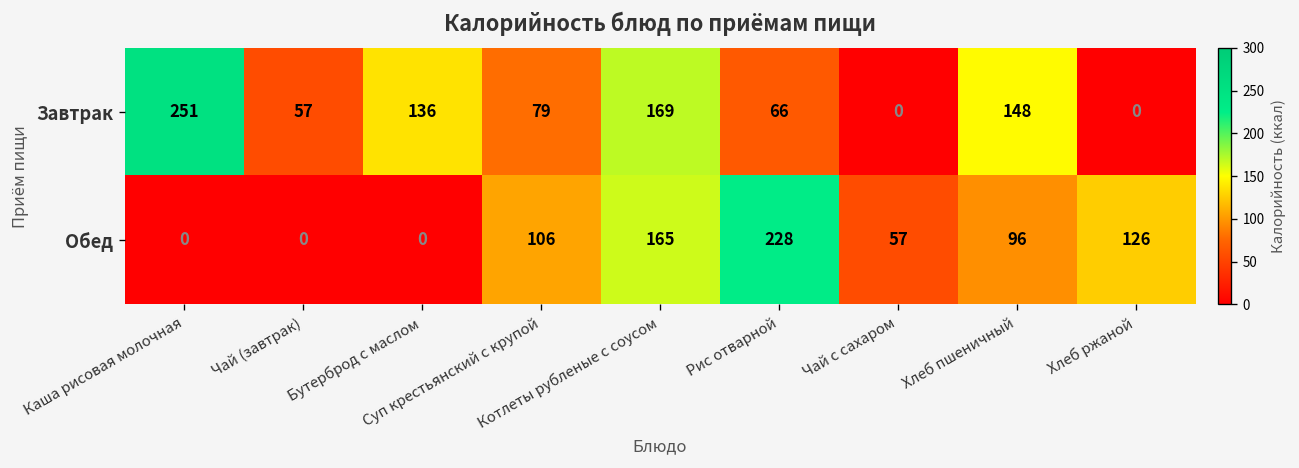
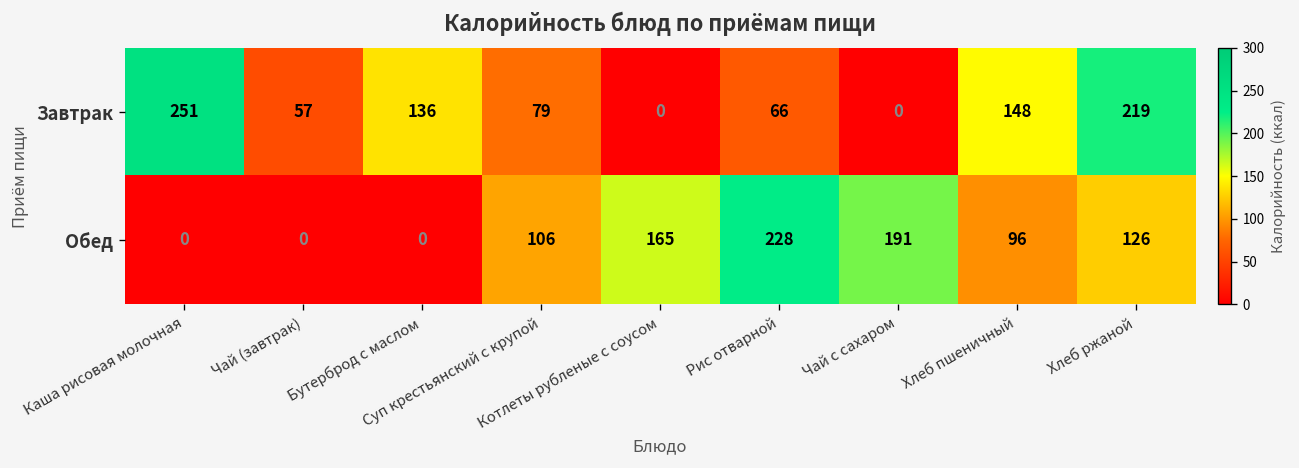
  {
    "Завтрак": {
      "Каша рисовая молочная": 251,
      "Чай (завтрак)": 57,
      "Бутерброд с маслом": 136,
      "Суп крестьянский с крупой": 79,
-     "Котлеты рубленые с соусом": 169,
+     "Котлеты рубленые с соусом": 0,
      "Рис отварной": 66,
      "Чай с сахаром": 0,
      "Хлеб пшеничный": 148,
-     "Хлеб ржаной": 0
+     "Хлеб ржаной": 219
    },
    "Обед": {
      "Каша рисовая молочная": 0,
      "Чай (завтрак)": 0,
      "Бутерброд с маслом": 0,
      "Суп крестьянский с крупой": 106,
      "Котлеты рубленые с соусом": 165,
      "Рис отварной": 228,
-     "Чай с сахаром": 57,
+     "Чай с сахаром": 191,
      "Хлеб пшеничный": 96,
      "Хлеб ржаной": 126
    }
  }
